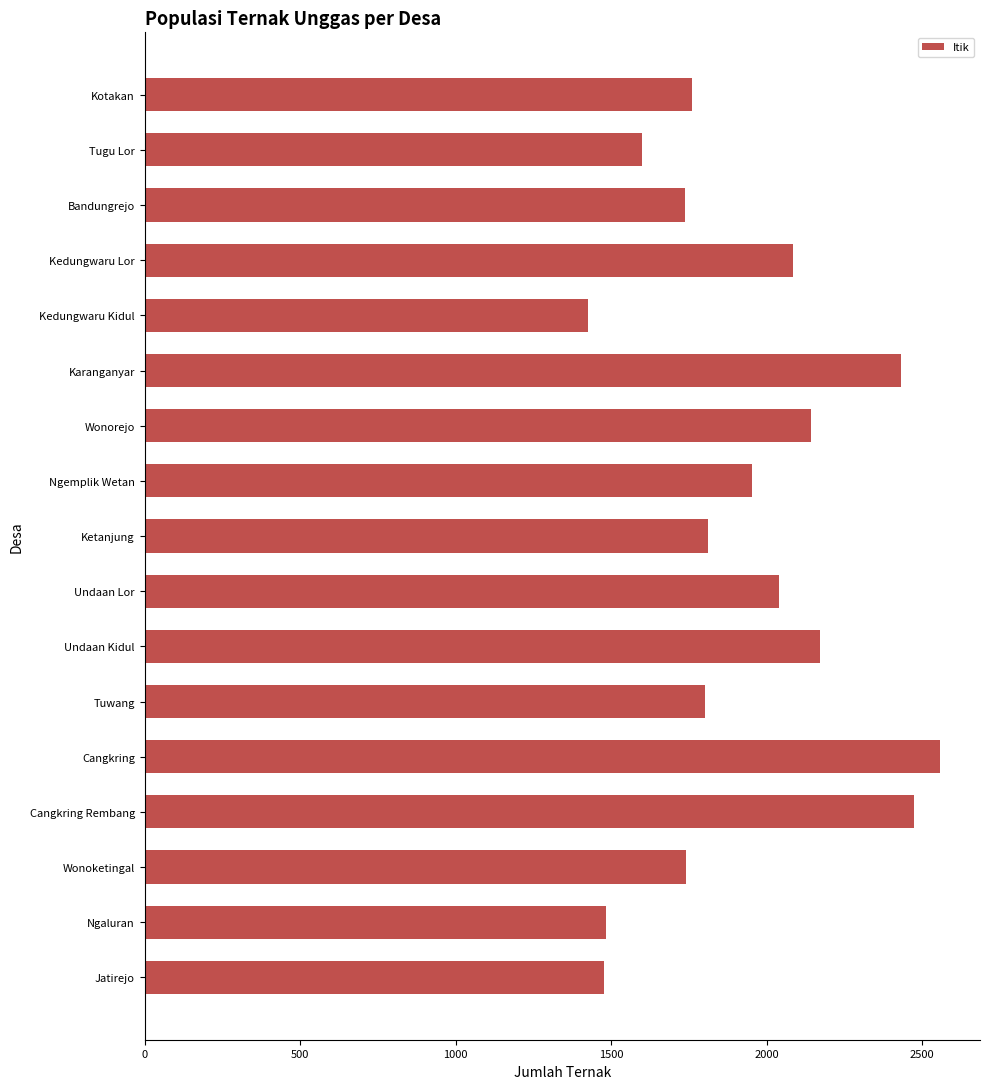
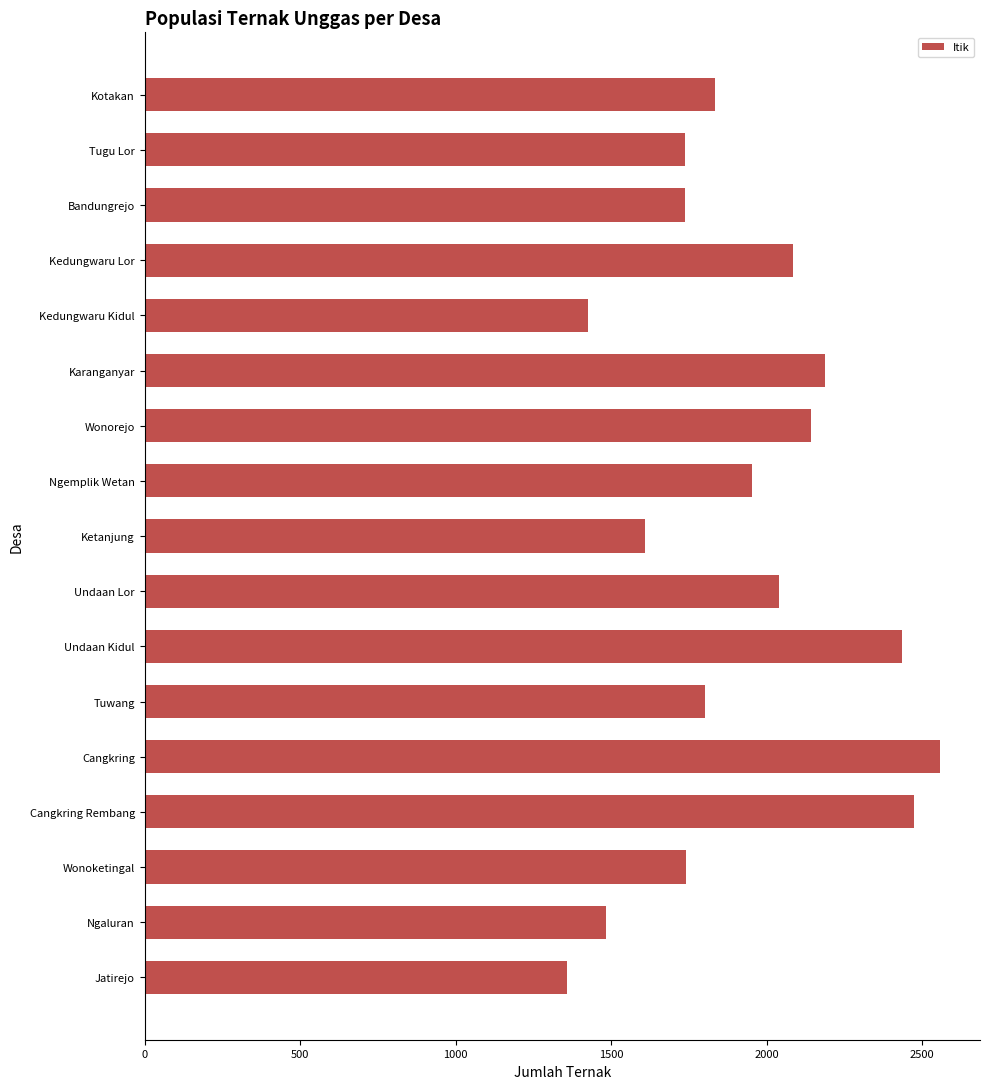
  {
-   "Kotakan": 1760,
-   "Tugu Lor": 1600,
+   "Kotakan": 1830,
+   "Tugu Lor": 1740,
    "Bandungrejo": 1740,
    "Kedungwaru Lor": 2090,
    "Kedungwaru Kidul": 1420,
-   "Karanganyar": 2430,
+   "Karanganyar": 2190,
    "Wonorejo": 2140,
    "Ngemplik Wetan": 1950,
-   "Ketanjung": 1810,
+   "Ketanjung": 1610,
    "Undaan Lor": 2040,
-   "Undaan Kidul": 2170,
+   "Undaan Kidul": 2430,
    "Tuwang": 1800,
    "Cangkring": 2560,
    "Cangkring Rembang": 2480,
    "Wonoketingal": 1740,
    "Ngaluran": 1480,
-   "Jatirejo": 1480
+   "Jatirejo": 1360
  }
